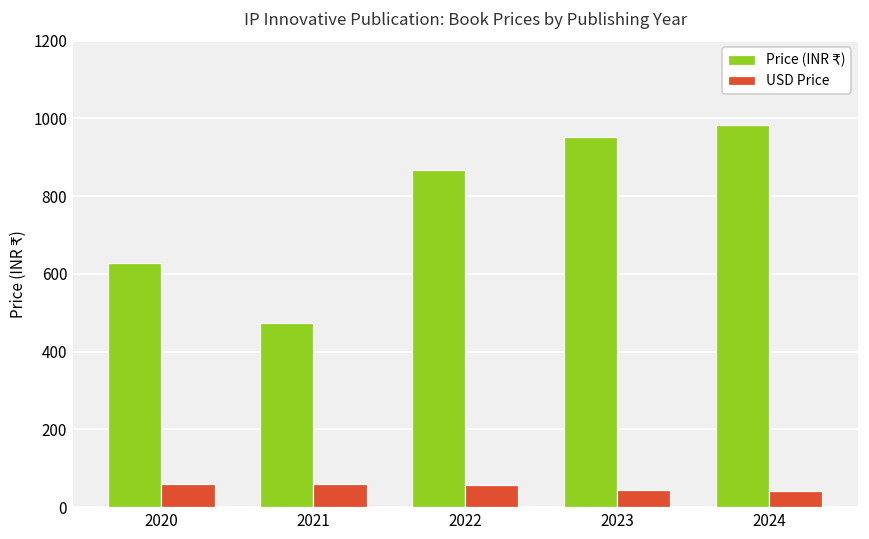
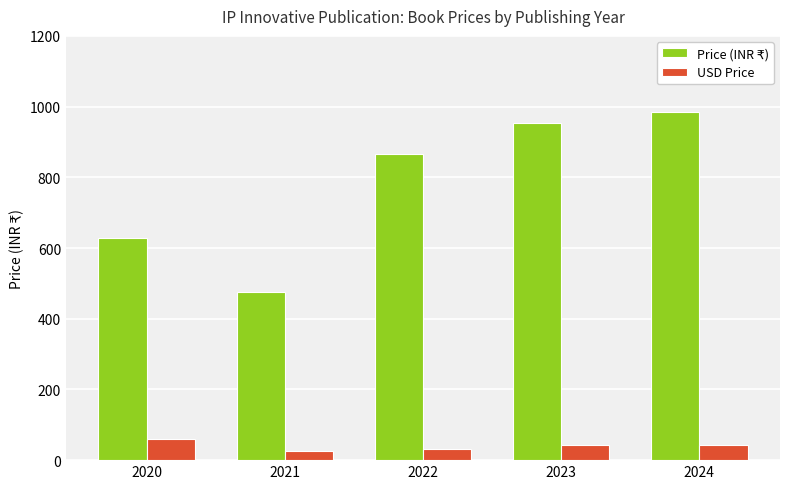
  {
    "Price (INR ₹)": {
      "2020": 630,
      "2021": 480,
      "2022": 870,
      "2023": 950,
      "2024": 980
    },
    "USD Price": {
      "2020": 60,
-     "2021": 60,
-     "2022": 60,
+     "2021": 30,
+     "2022": 30,
      "2023": 40,
      "2024": 40
    }
  }
